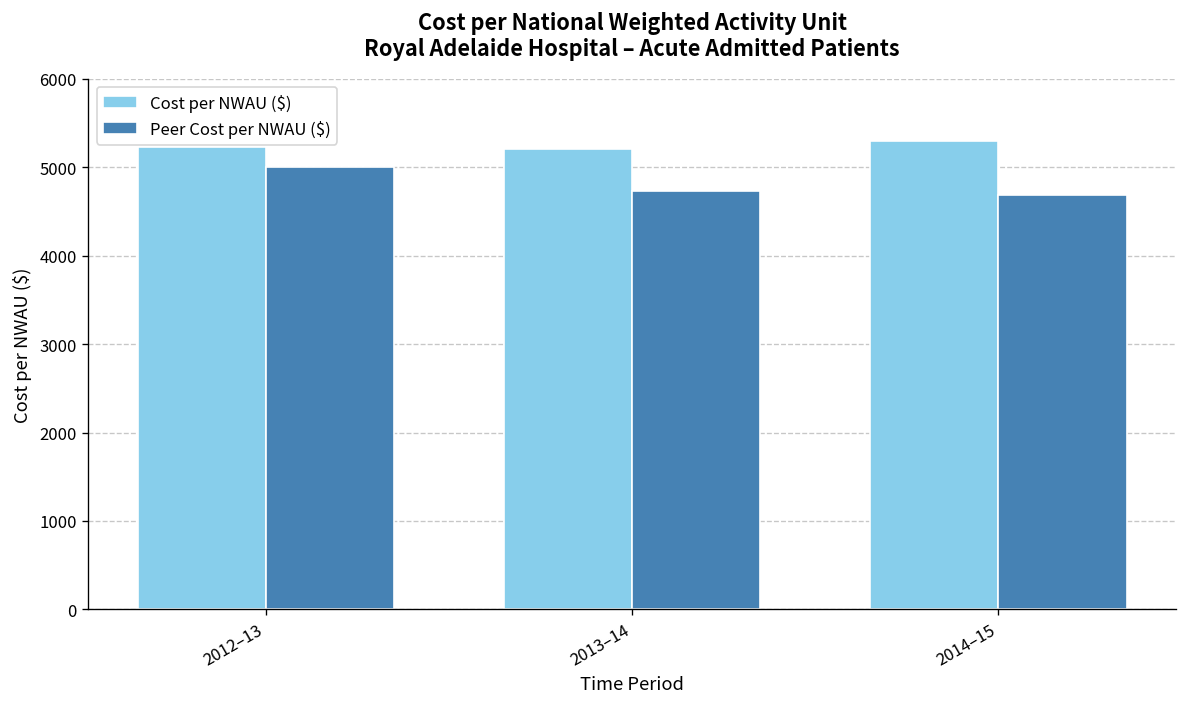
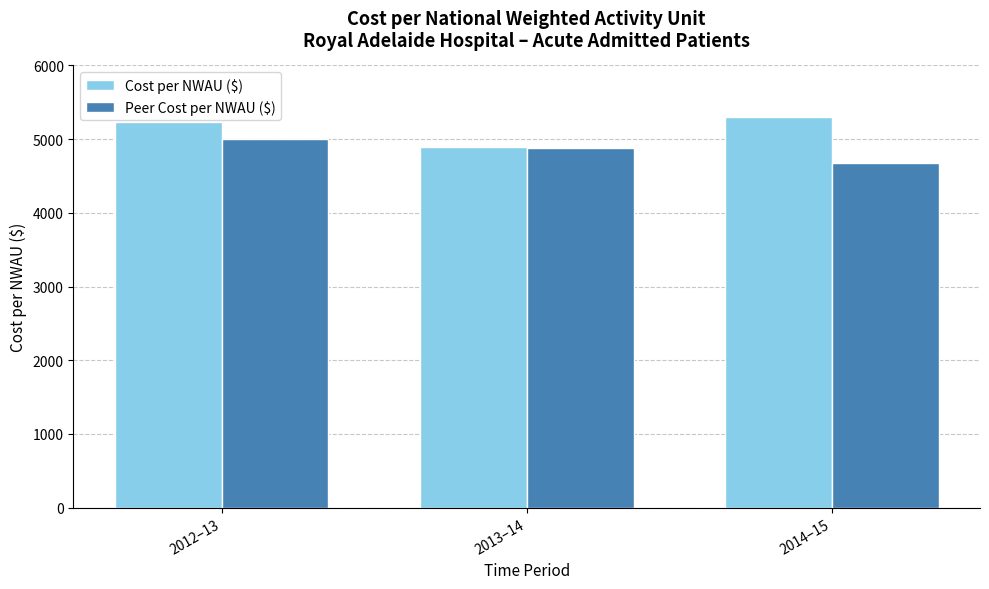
  {
    "Cost per NWAU ($)": {
      "2012–13": 5200,
-     "2013–14": 5200,
+     "2013–14": 4900,
      "2014–15": 5300
    },
    "Peer Cost per NWAU ($)": {
      "2012–13": 5000,
-     "2013–14": 4700,
+     "2013–14": 4900,
      "2014–15": 4700
    }
  }
